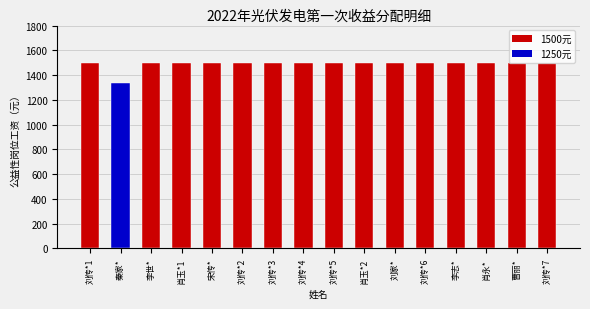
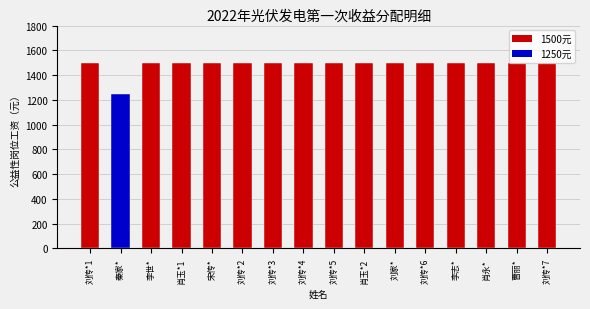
  {
    "刘传*1": 1500,
-   "秦家*": 1330,
+   "秦家*": 1250,
    "李世*": 1500,
    "肖玉*1": 1500,
    "宋传*": 1500,
    "刘传*2": 1500,
    "刘传*3": 1500,
    "刘传*4": 1500,
    "刘传*5": 1500,
    "肖玉*2": 1500,
    "刘家*": 1500,
    "刘传*6": 1500,
    "李志*": 1500,
    "肖永*": 1500
  }
